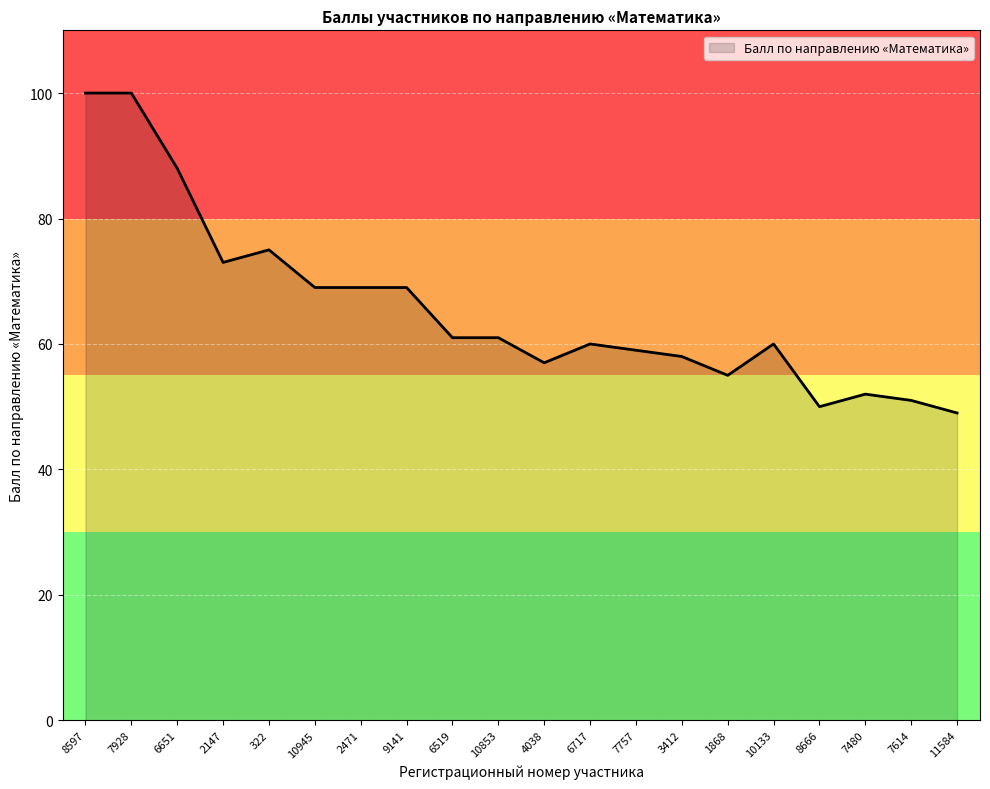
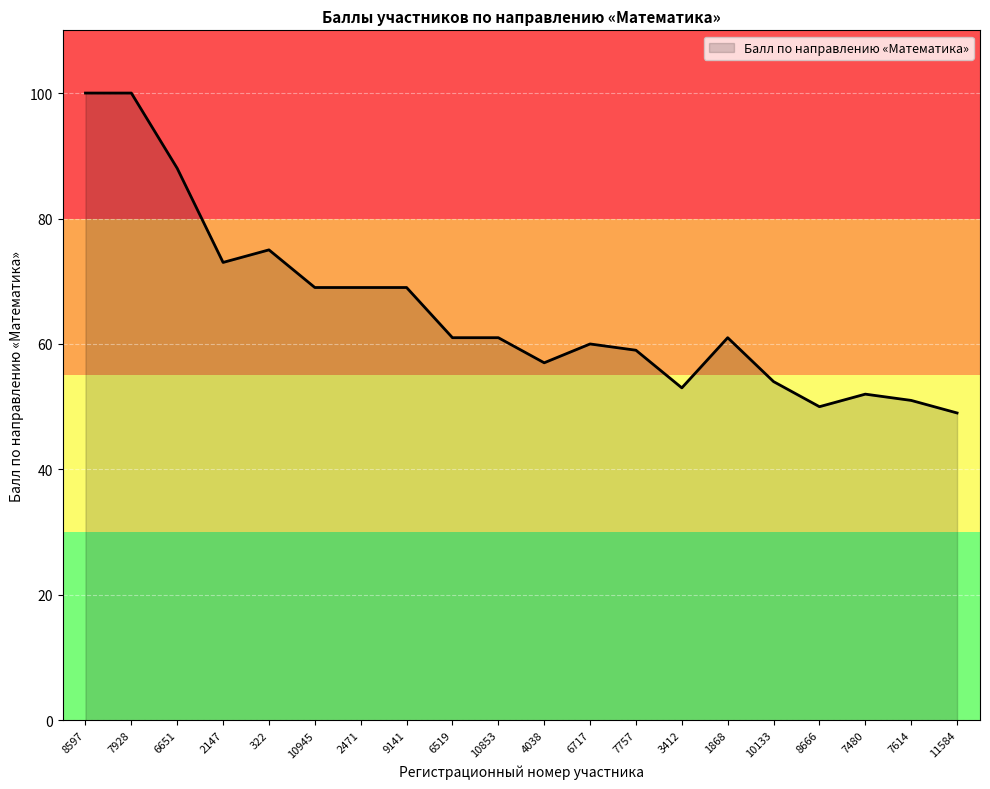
  {
    "8597": 100,
    "7928": 100,
    "6651": 88,
    "2147": 73,
    "322": 75,
    "10945": 69,
    "2471": 69,
    "9141": 69,
    "6519": 61,
    "10853": 61,
    "4038": 57,
    "6717": 60,
    "7757": 59,
-   "3412": 58,
-   "1868": 55,
-   "10133": 60,
+   "3412": 53,
+   "1868": 61,
+   "10133": 54,
    "8666": 50,
    "7480": 52,
    "7614": 51,
    "11584": 49
  }
